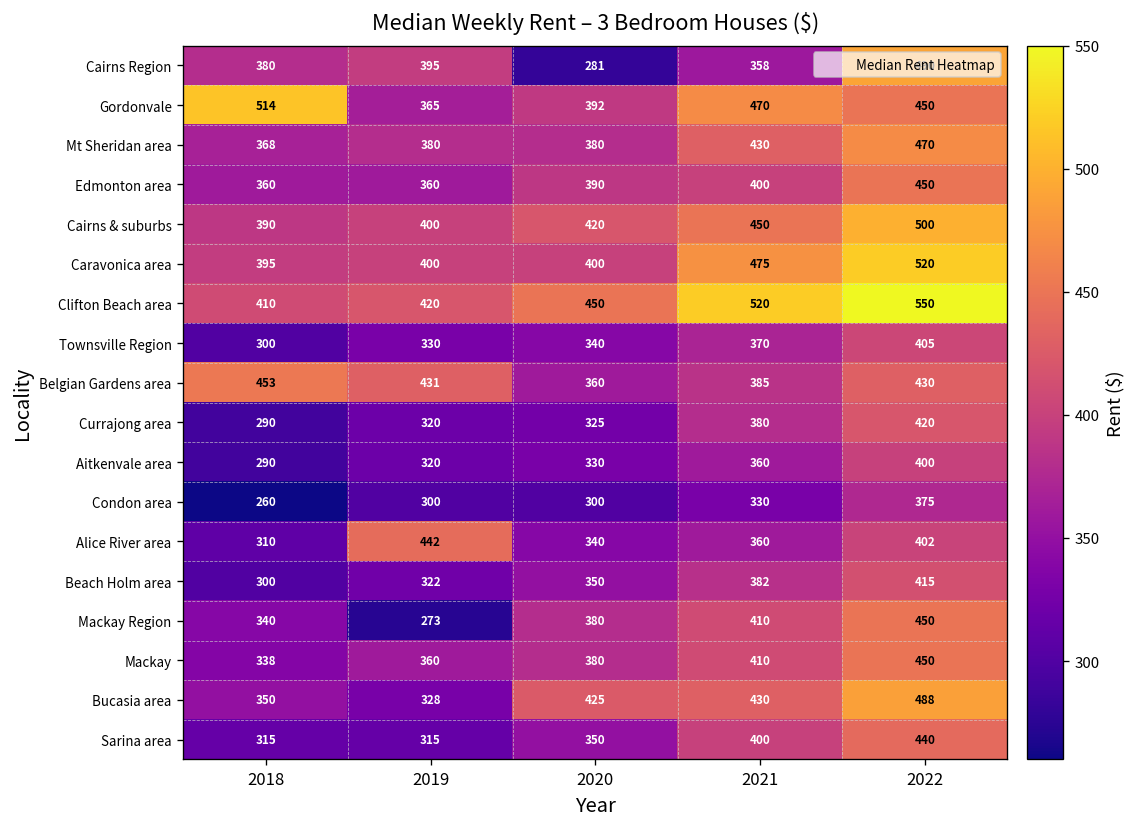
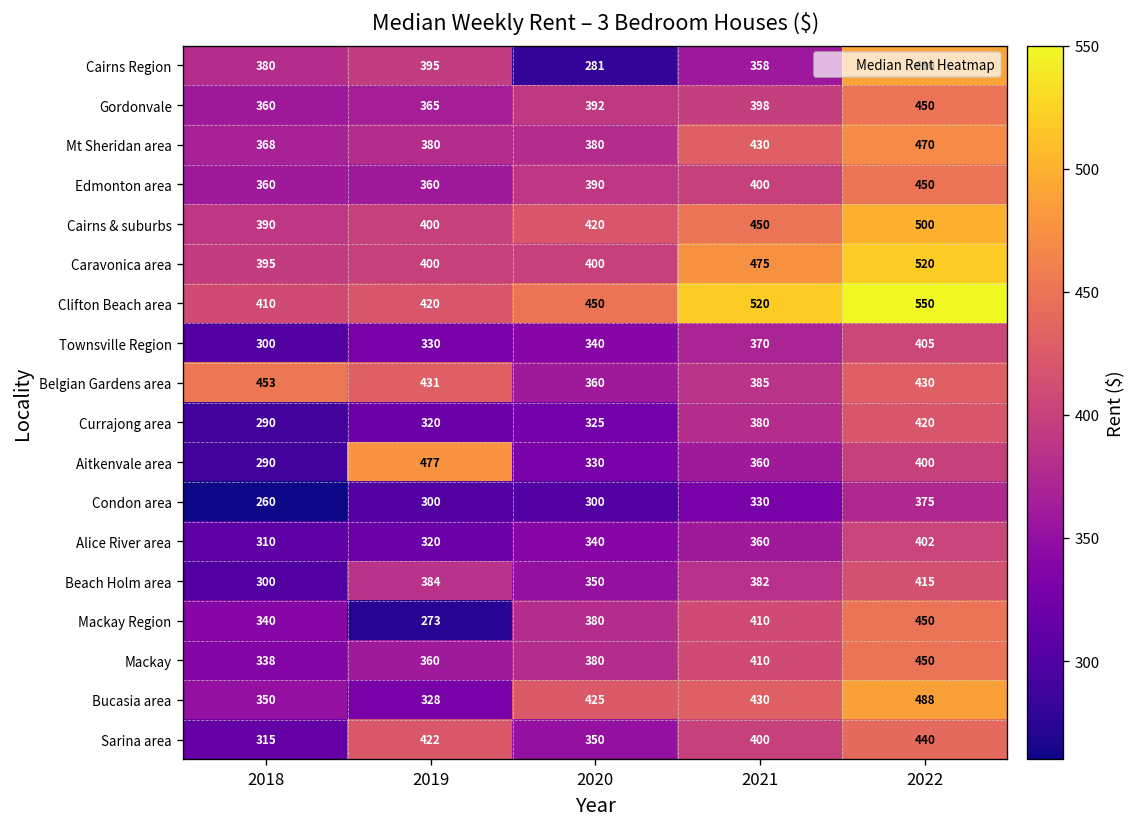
  {
    "Cairns Region": {
      "2018": 380,
      "2019": 395,
      "2020": 281,
      "2021": 358
    },
    "Gordonvale": {
-     "2018": 514,
+     "2018": 360,
      "2019": 365,
      "2020": 392,
-     "2021": 470,
+     "2021": 398,
      "2022": 450
    },
    "Mt Sheridan area": {
      "2018": 368,
      "2019": 380,
      "2020": 380,
      "2021": 430,
      "2022": 470
    },
    "Edmonton area": {
      "2018": 360,
      "2019": 360,
      "2020": 390,
      "2021": 400,
      "2022": 450
    },
    "Cairns & suburbs": {
      "2018": 390,
      "2019": 400,
      "2020": 420,
      "2021": 450,
      "2022": 500
    },
    "Caravonica area": {
      "2018": 395,
      "2019": 400,
      "2020": 400,
      "2021": 475,
      "2022": 520
    },
    "Clifton Beach area": {
      "2018": 410,
      "2019": 420,
      "2020": 450,
      "2021": 520,
      "2022": 550
    },
    "Townsville Region": {
      "2018": 300,
      "2019": 330,
      "2020": 340,
      "2021": 370,
      "2022": 405
    },
    "Belgian Gardens area": {
      "2018": 453,
      "2019": 431,
      "2020": 360,
      "2021": 385,
      "2022": 430
    },
    "Currajong area": {
      "2018": 290,
      "2019": 320,
      "2020": 325,
      "2021": 380,
      "2022": 420
    },
    "Aitkenvale area": {
      "2018": 290,
-     "2019": 320,
+     "2019": 477,
      "2020": 330,
      "2021": 360,
      "2022": 400
    },
    "Condon area": {
      "2018": 260,
      "2019": 300,
      "2020": 300,
      "2021": 330,
      "2022": 375
    },
    "Alice River area": {
      "2018": 310,
-     "2019": 442,
+     "2019": 320,
      "2020": 340,
      "2021": 360,
      "2022": 402
    },
    "Beach Holm area": {
      "2018": 300,
-     "2019": 322,
+     "2019": 384,
      "2020": 350,
      "2021": 382,
      "2022": 415
    },
    "Mackay Region": {
      "2018": 340,
      "2019": 273,
      "2020": 380,
      "2021": 410,
      "2022": 450
    },
    "Mackay": {
      "2018": 338,
      "2019": 360,
      "2020": 380,
      "2021": 410,
      "2022": 450
    },
    "Bucasia area": {
      "2018": 350,
      "2019": 328,
      "2020": 425,
      "2021": 430,
      "2022": 488
    },
    "Sarina area": {
      "2018": 315,
-     "2019": 315,
+     "2019": 422,
      "2020": 350,
      "2021": 400,
      "2022": 440
    }
  }
